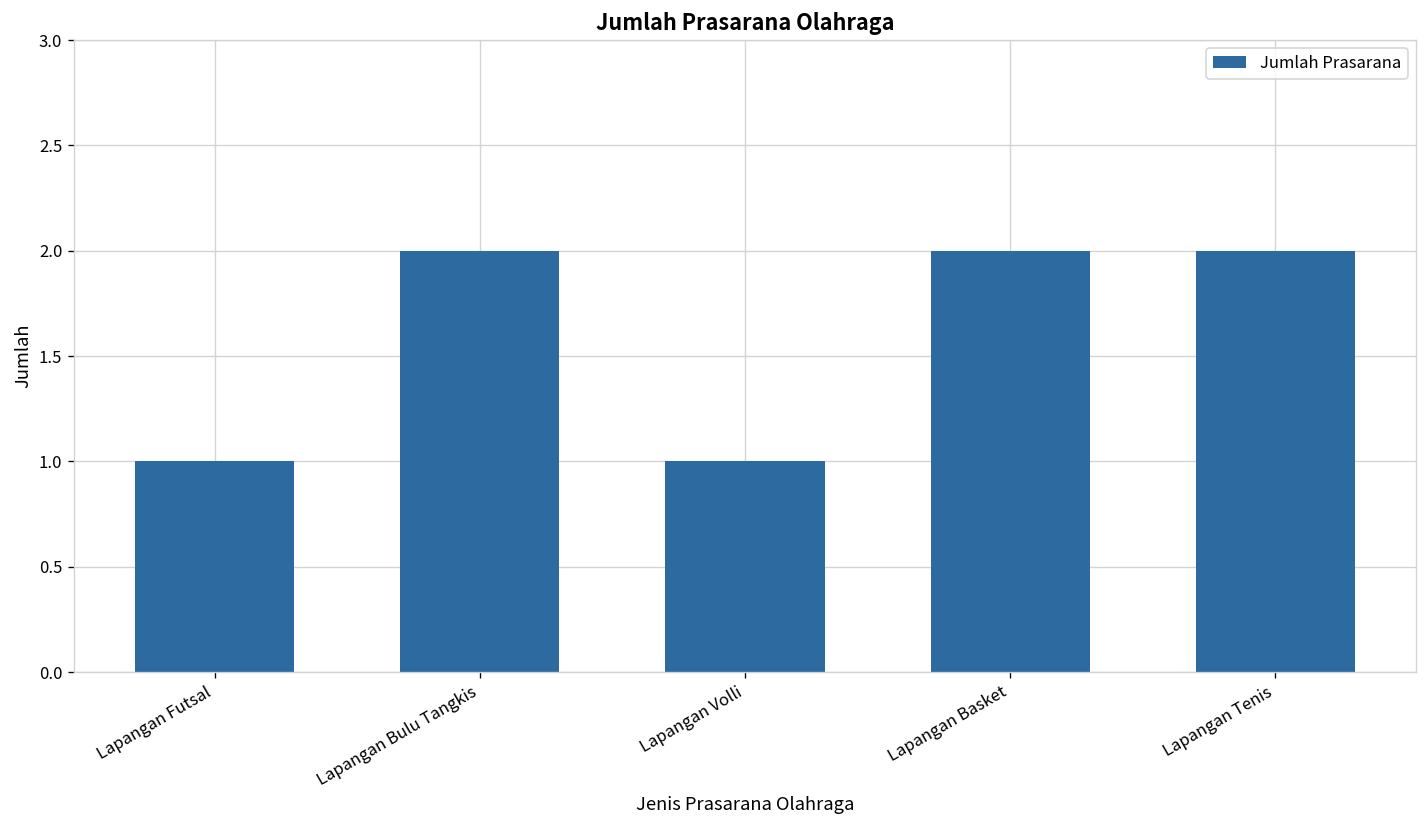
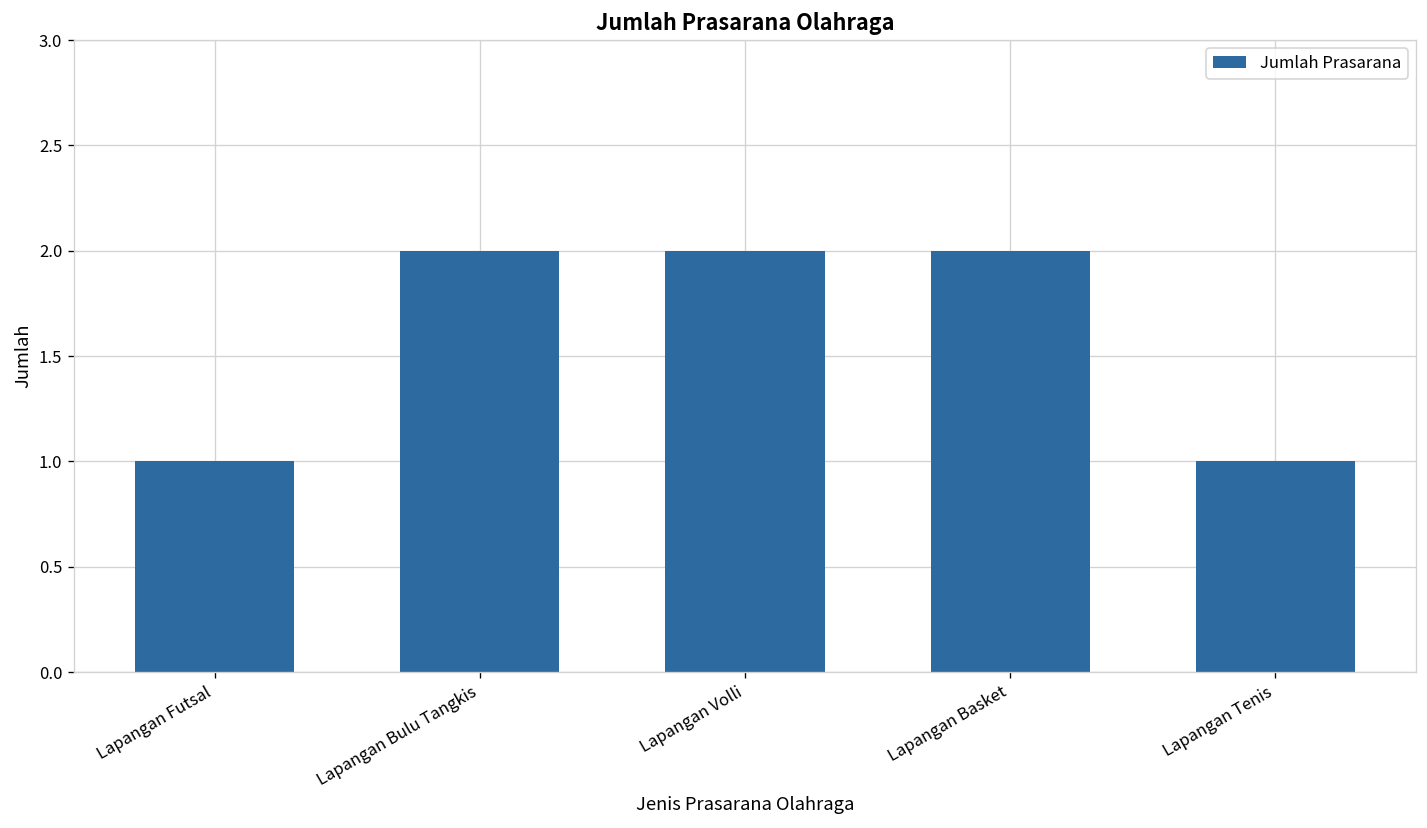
  {
    "Lapangan Futsal": 1,
    "Lapangan Bulu Tangkis": 2,
-   "Lapangan Volli": 1,
+   "Lapangan Volli": 2,
    "Lapangan Basket": 2,
-   "Lapangan Tenis": 2
+   "Lapangan Tenis": 1
  }
